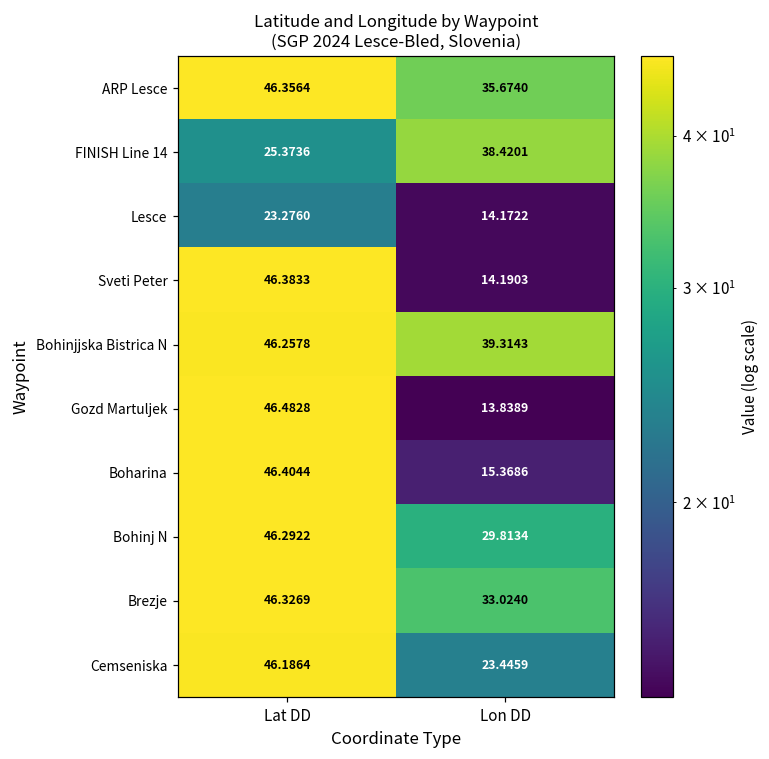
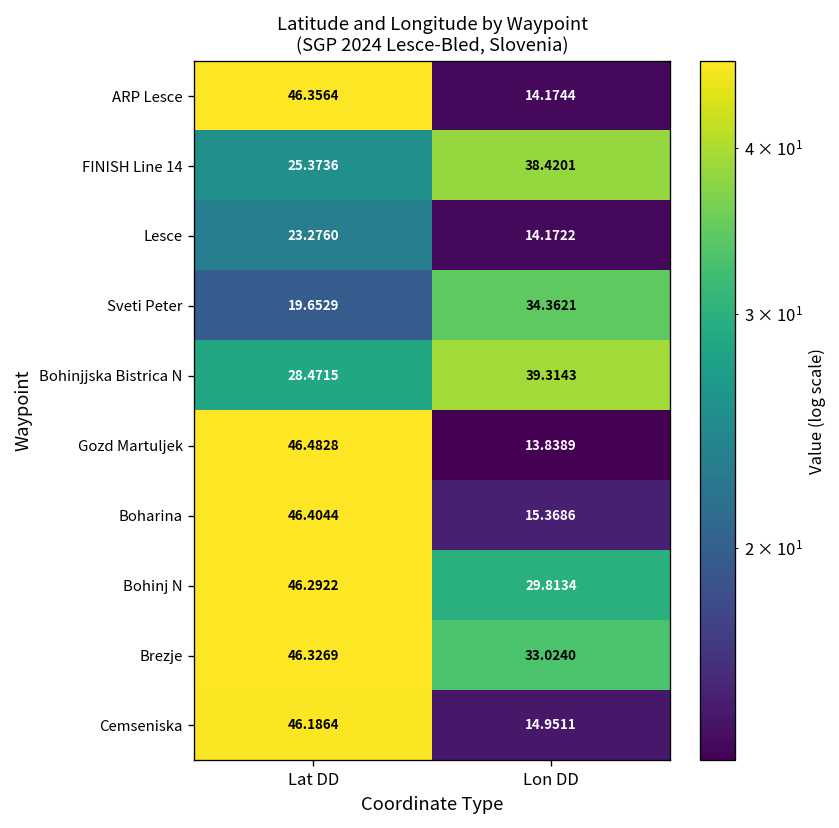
  {
    "ARP Lesce": {
      "Lat DD": 46.3564,
-     "Lon DD": 35.6740
+     "Lon DD": 14.1744
    },
    "FINISH Line 14": {
      "Lat DD": 25.3736,
      "Lon DD": 38.4201
    },
    "Lesce": {
      "Lat DD": 23.2760,
      "Lon DD": 14.1722
    },
    "Sveti Peter": {
-     "Lat DD": 46.3833,
-     "Lon DD": 14.1903
+     "Lat DD": 19.6529,
+     "Lon DD": 34.3621
    },
    "Bohinjjska Bistrica N": {
-     "Lat DD": 46.2578,
+     "Lat DD": 28.4715,
      "Lon DD": 39.3143
    },
    "Gozd Martuljek": {
      "Lat DD": 46.4828,
      "Lon DD": 13.8389
    },
    "Boharina": {
      "Lat DD": 46.4044,
      "Lon DD": 15.3686
    },
    "Bohinj N": {
      "Lat DD": 46.2922,
      "Lon DD": 29.8134
    },
    "Brezje": {
      "Lat DD": 46.3269,
      "Lon DD": 33.0240
    },
    "Cemseniska": {
      "Lat DD": 46.1864,
-     "Lon DD": 23.4459
+     "Lon DD": 14.9511
    }
  }
